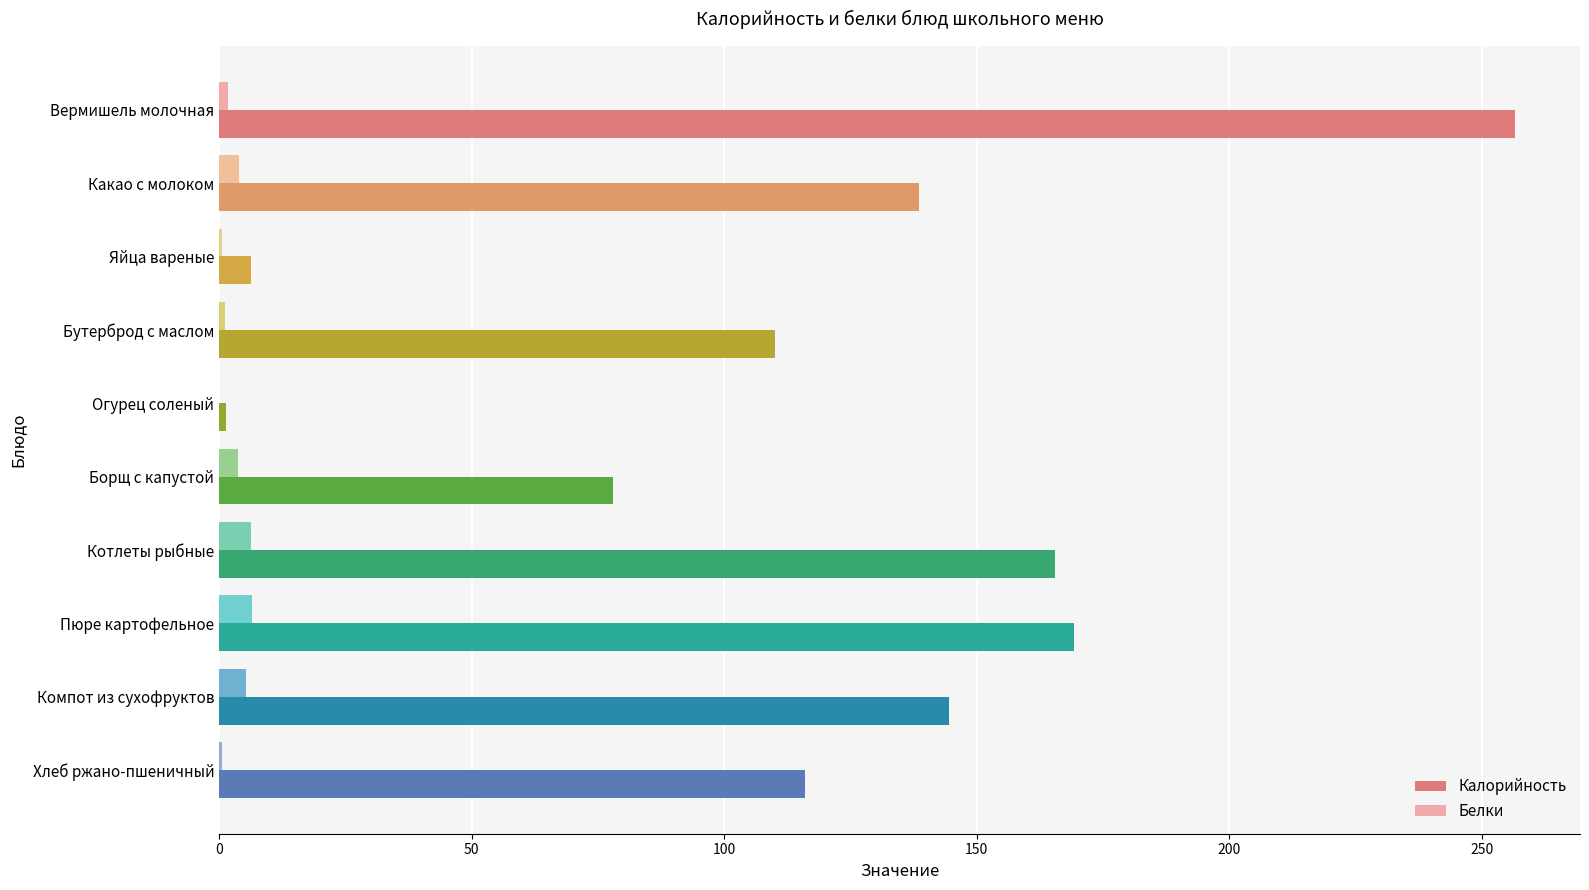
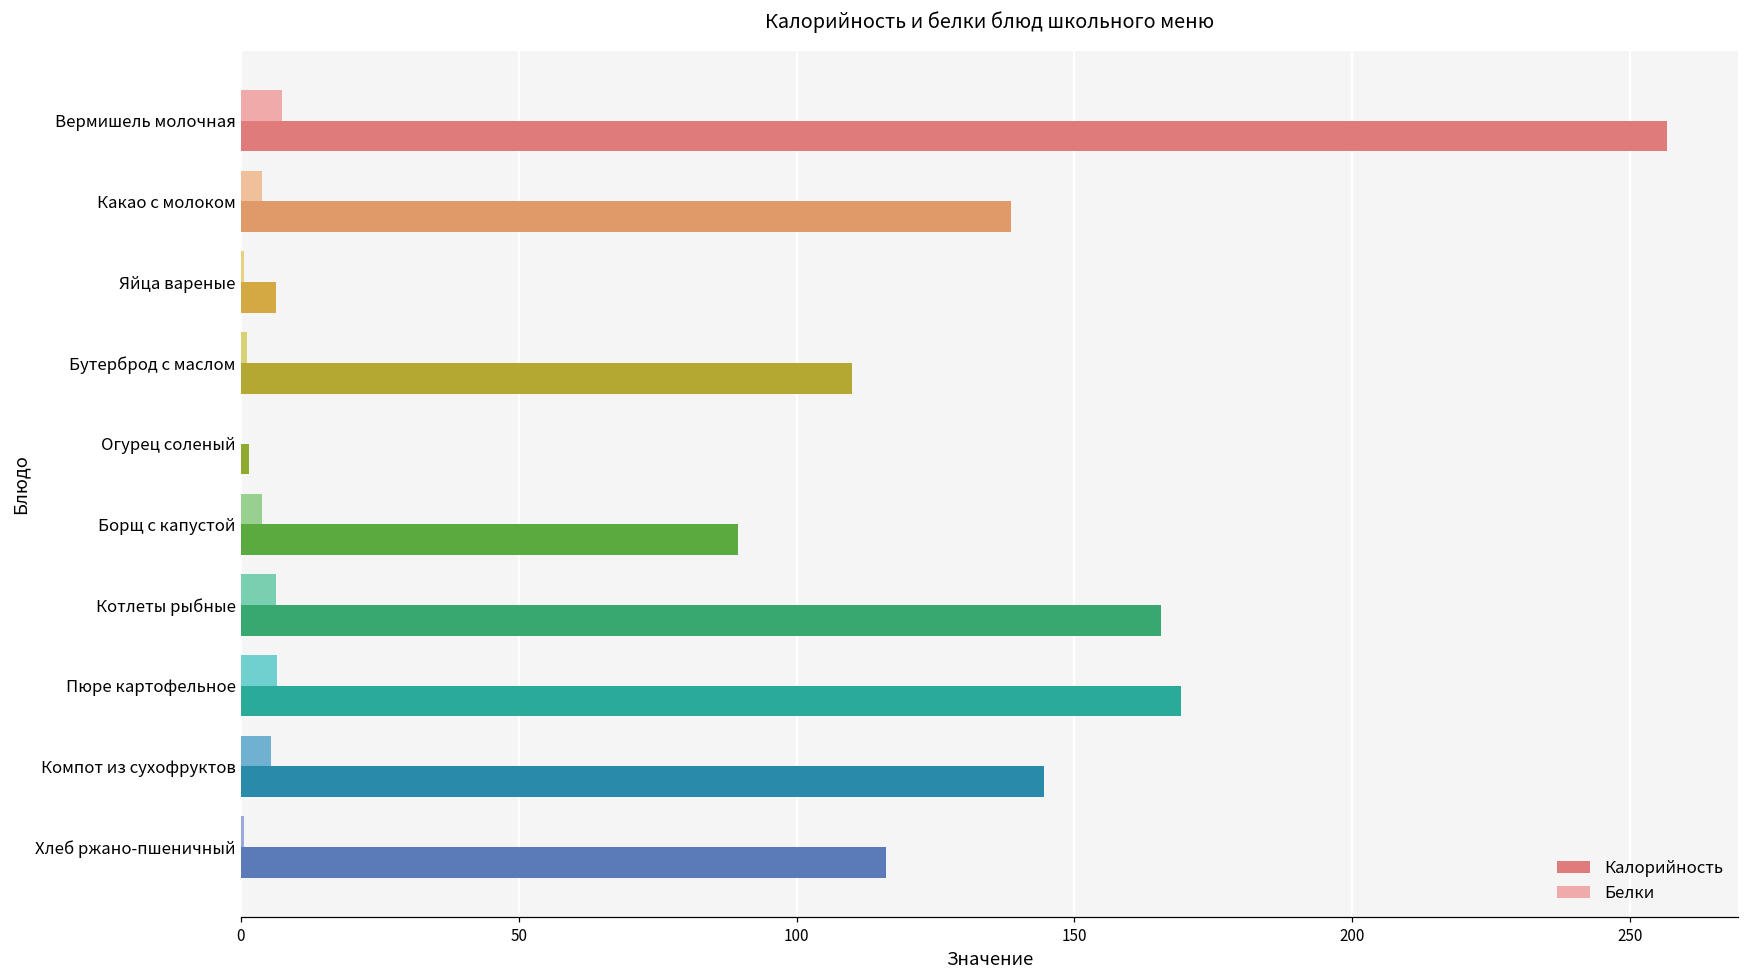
  {
    "Калорийность": {
      "Вермишель молочная": 257,
      "Какао с молоком": 139,
      "Яйца вареные": 6,
      "Бутерброд с маслом": 110,
      "Огурец соленый": 1,
-     "Борщ с капустой": 78,
+     "Борщ с капустой": 89,
      "Котлеты рыбные": 166,
      "Пюре картофельное": 169,
      "Компот из сухофруктов": 145,
      "Хлеб ржано-пшеничный": 116
    },
    "Белки": {
-     "Вермишель молочная": 2,
+     "Вермишель молочная": 7,
      "Какао с молоком": 4,
      "Яйца вареные": 1,
      "Бутерброд с маслом": 1,
      "Огурец соленый": 0,
      "Борщ с капустой": 4,
      "Котлеты рыбные": 6,
      "Пюре картофельное": 6,
      "Компот из сухофруктов": 5,
      "Хлеб ржано-пшеничный": 1
    }
  }
